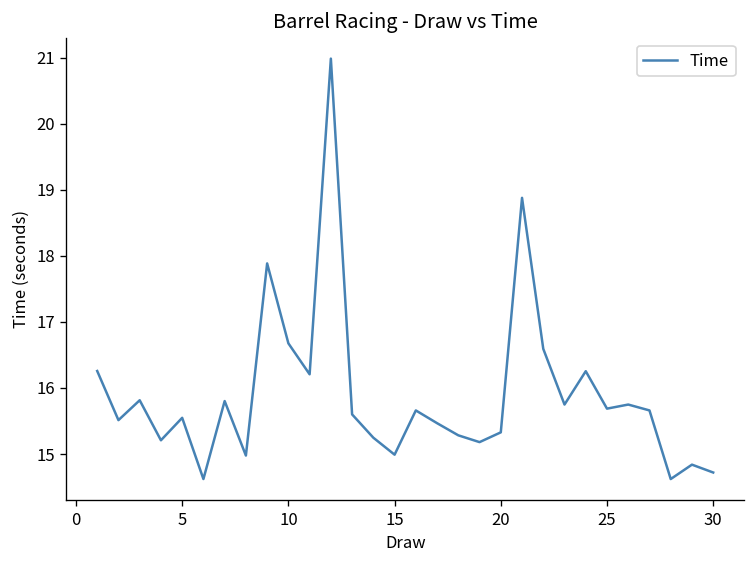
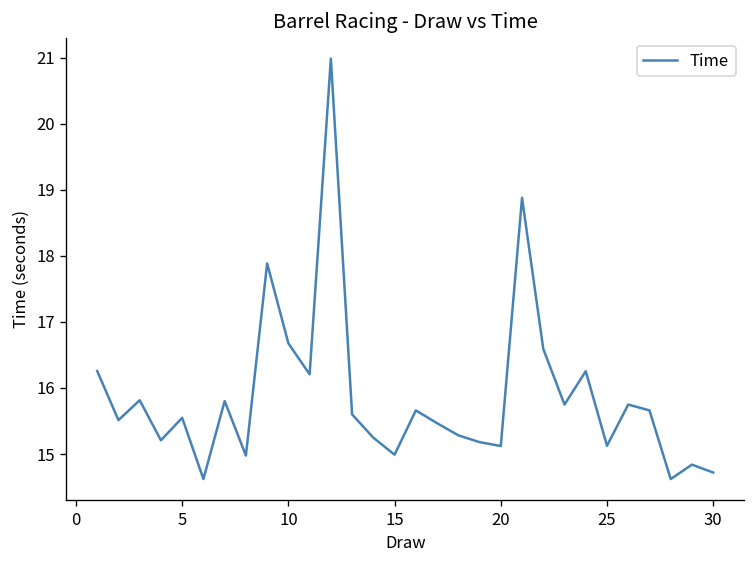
  {
    "5": 15.5,
    "10": 16.7,
    "15": 15.0,
-   "20": 15.3,
-   "25": 15.7,
+   "20": 15.1,
+   "25": 15.1,
    "30": 14.7
  }
